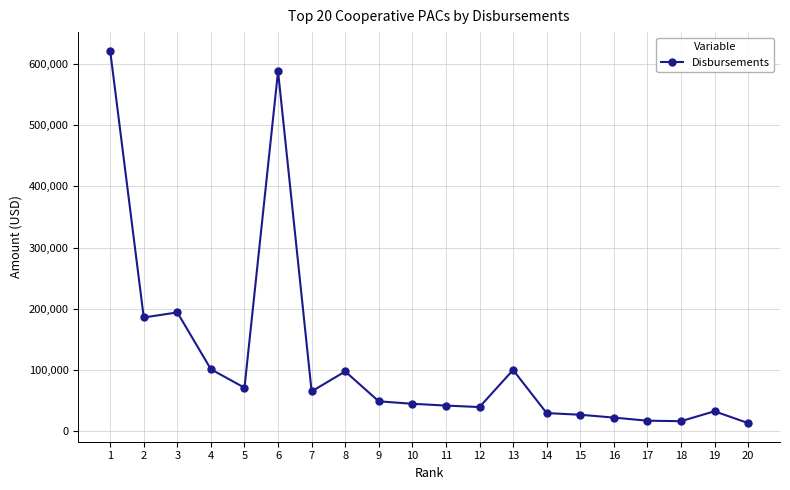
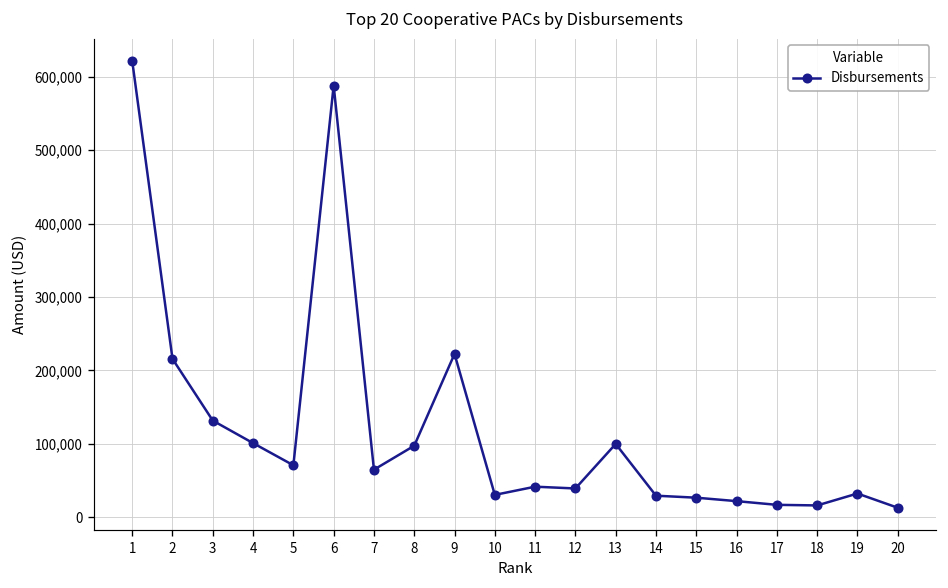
  {
    "1": "620,000",
-   "2": "190,000",
-   "3": "190,000",
+   "2": "220,000",
+   "3": "130,000",
    "4": "100,000",
    "5": "70,000",
    "6": "590,000",
    "7": "60,000",
    "8": "100,000",
-   "9": "50,000",
-   "10": "40,000",
+   "9": "220,000",
+   "10": "30,000",
    "11": "40,000",
    "12": "40,000",
    "13": "100,000",
    "14": "30,000",
    "15": "30,000",
    "16": "20,000",
    "17": "20,000",
    "18": "20,000",
    "19": "30,000",
    "20": "10,000"
  }
